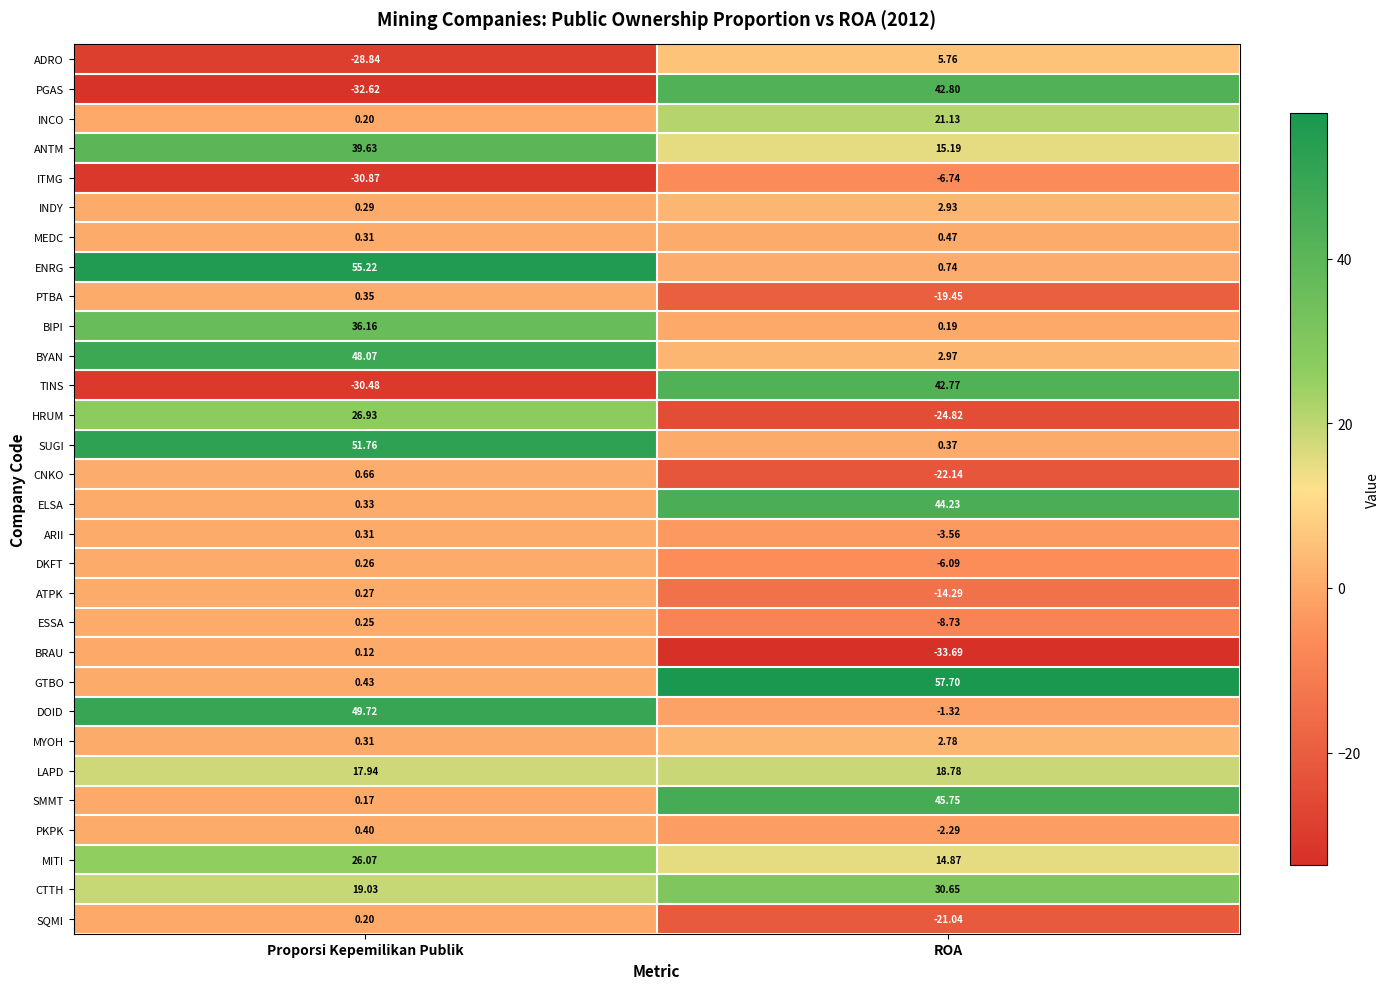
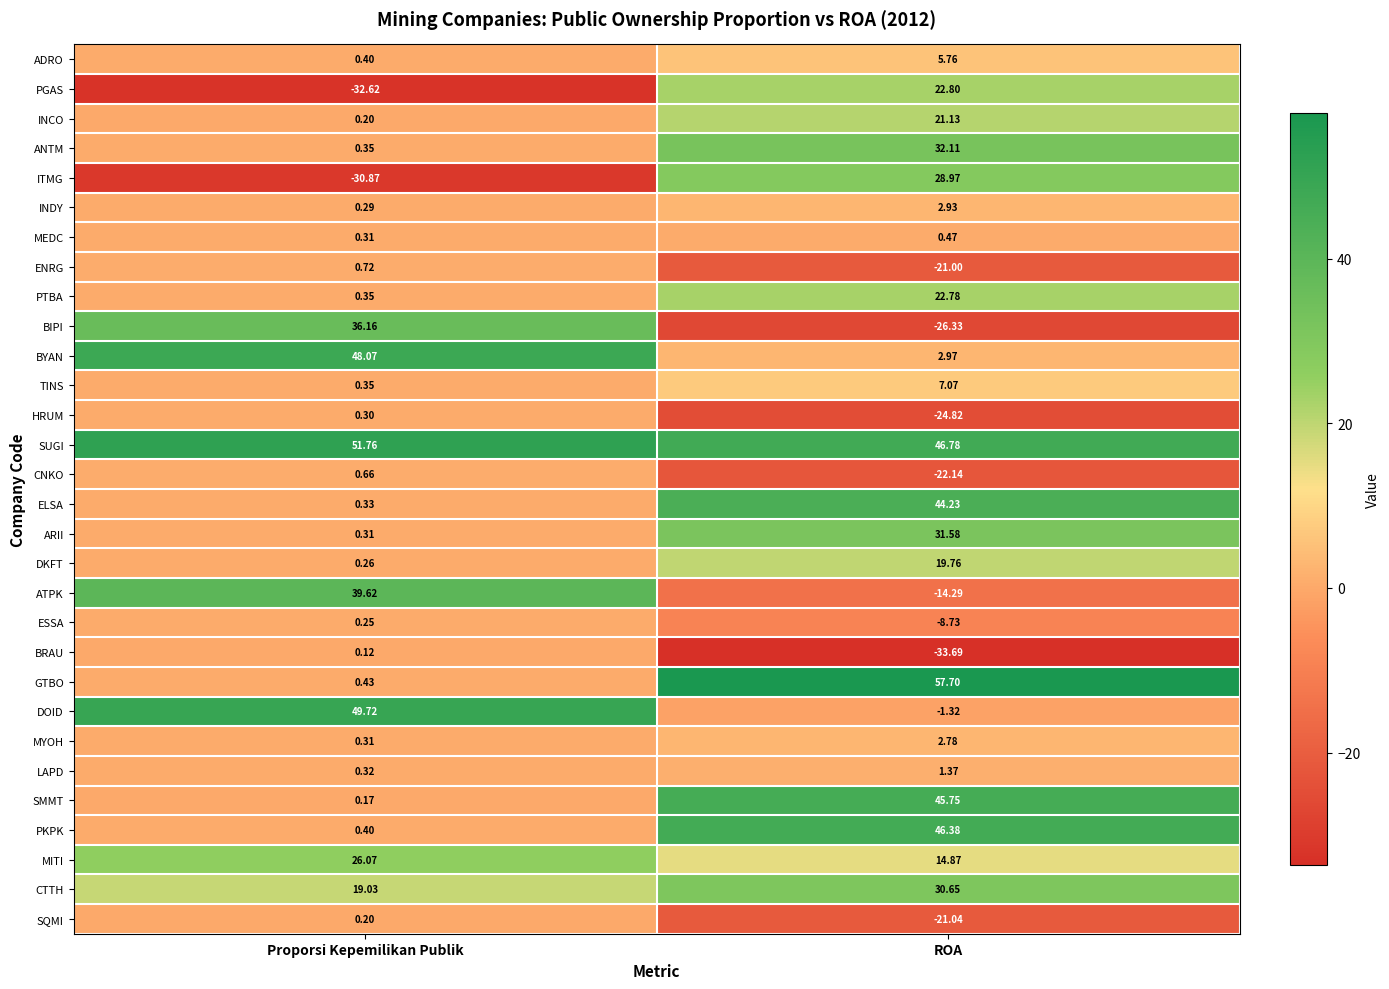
  {
    "ADRO": {
-     "Proporsi Kepemilikan Publik": -28.84,
+     "Proporsi Kepemilikan Publik": 0.40,
      "ROA": 5.76
    },
    "PGAS": {
      "Proporsi Kepemilikan Publik": -32.62,
-     "ROA": 42.80
+     "ROA": 22.80
    },
    "INCO": {
      "Proporsi Kepemilikan Publik": 0.20,
      "ROA": 21.13
    },
    "ANTM": {
-     "Proporsi Kepemilikan Publik": 39.63,
-     "ROA": 15.19
+     "Proporsi Kepemilikan Publik": 0.35,
+     "ROA": 32.11
    },
    "ITMG": {
      "Proporsi Kepemilikan Publik": -30.87,
-     "ROA": -6.74
+     "ROA": 28.97
    },
    "INDY": {
      "Proporsi Kepemilikan Publik": 0.29,
      "ROA": 2.93
    },
    "MEDC": {
      "Proporsi Kepemilikan Publik": 0.31,
      "ROA": 0.47
    },
    "ENRG": {
-     "Proporsi Kepemilikan Publik": 55.22,
-     "ROA": 0.74
+     "Proporsi Kepemilikan Publik": 0.72,
+     "ROA": -21.00
    },
    "PTBA": {
      "Proporsi Kepemilikan Publik": 0.35,
-     "ROA": -19.45
+     "ROA": 22.78
    },
    "BIPI": {
      "Proporsi Kepemilikan Publik": 36.16,
-     "ROA": 0.19
+     "ROA": -26.33
    },
    "BYAN": {
      "Proporsi Kepemilikan Publik": 48.07,
      "ROA": 2.97
    },
    "TINS": {
-     "Proporsi Kepemilikan Publik": -30.48,
-     "ROA": 42.77
+     "Proporsi Kepemilikan Publik": 0.35,
+     "ROA": 7.07
    },
    "HRUM": {
-     "Proporsi Kepemilikan Publik": 26.93,
+     "Proporsi Kepemilikan Publik": 0.30,
      "ROA": -24.82
    },
    "SUGI": {
      "Proporsi Kepemilikan Publik": 51.76,
-     "ROA": 0.37
+     "ROA": 46.78
    },
    "CNKO": {
      "Proporsi Kepemilikan Publik": 0.66,
      "ROA": -22.14
    },
    "ELSA": {
      "Proporsi Kepemilikan Publik": 0.33,
      "ROA": 44.23
    },
    "ARII": {
      "Proporsi Kepemilikan Publik": 0.31,
-     "ROA": -3.56
+     "ROA": 31.58
    },
    "DKFT": {
      "Proporsi Kepemilikan Publik": 0.26,
-     "ROA": -6.09
+     "ROA": 19.76
    },
    "ATPK": {
-     "Proporsi Kepemilikan Publik": 0.27,
+     "Proporsi Kepemilikan Publik": 39.62,
      "ROA": -14.29
    },
    "ESSA": {
      "Proporsi Kepemilikan Publik": 0.25,
      "ROA": -8.73
    },
    "BRAU": {
      "Proporsi Kepemilikan Publik": 0.12,
      "ROA": -33.69
    },
    "GTBO": {
      "Proporsi Kepemilikan Publik": 0.43,
      "ROA": 57.70
    },
    "DOID": {
      "Proporsi Kepemilikan Publik": 49.72,
      "ROA": -1.32
    },
    "MYOH": {
      "Proporsi Kepemilikan Publik": 0.31,
      "ROA": 2.78
    },
    "LAPD": {
-     "Proporsi Kepemilikan Publik": 17.94,
-     "ROA": 18.78
+     "Proporsi Kepemilikan Publik": 0.32,
+     "ROA": 1.37
    },
    "SMMT": {
      "Proporsi Kepemilikan Publik": 0.17,
      "ROA": 45.75
    },
    "PKPK": {
      "Proporsi Kepemilikan Publik": 0.40,
-     "ROA": -2.29
+     "ROA": 46.38
    },
    "MITI": {
      "Proporsi Kepemilikan Publik": 26.07,
      "ROA": 14.87
    },
    "CTTH": {
      "Proporsi Kepemilikan Publik": 19.03,
      "ROA": 30.65
    },
    "SQMI": {
      "Proporsi Kepemilikan Publik": 0.20,
      "ROA": -21.04
    }
  }
